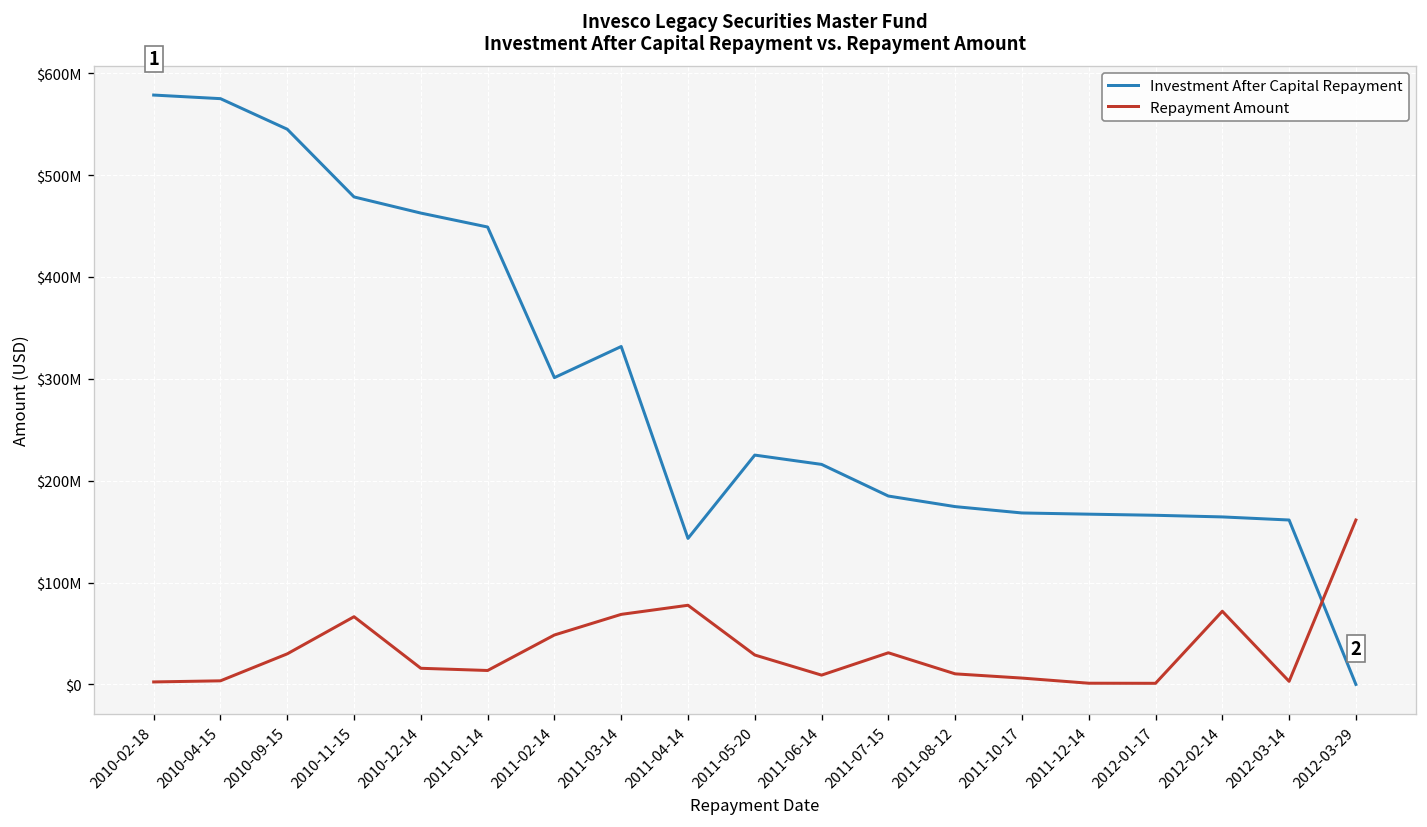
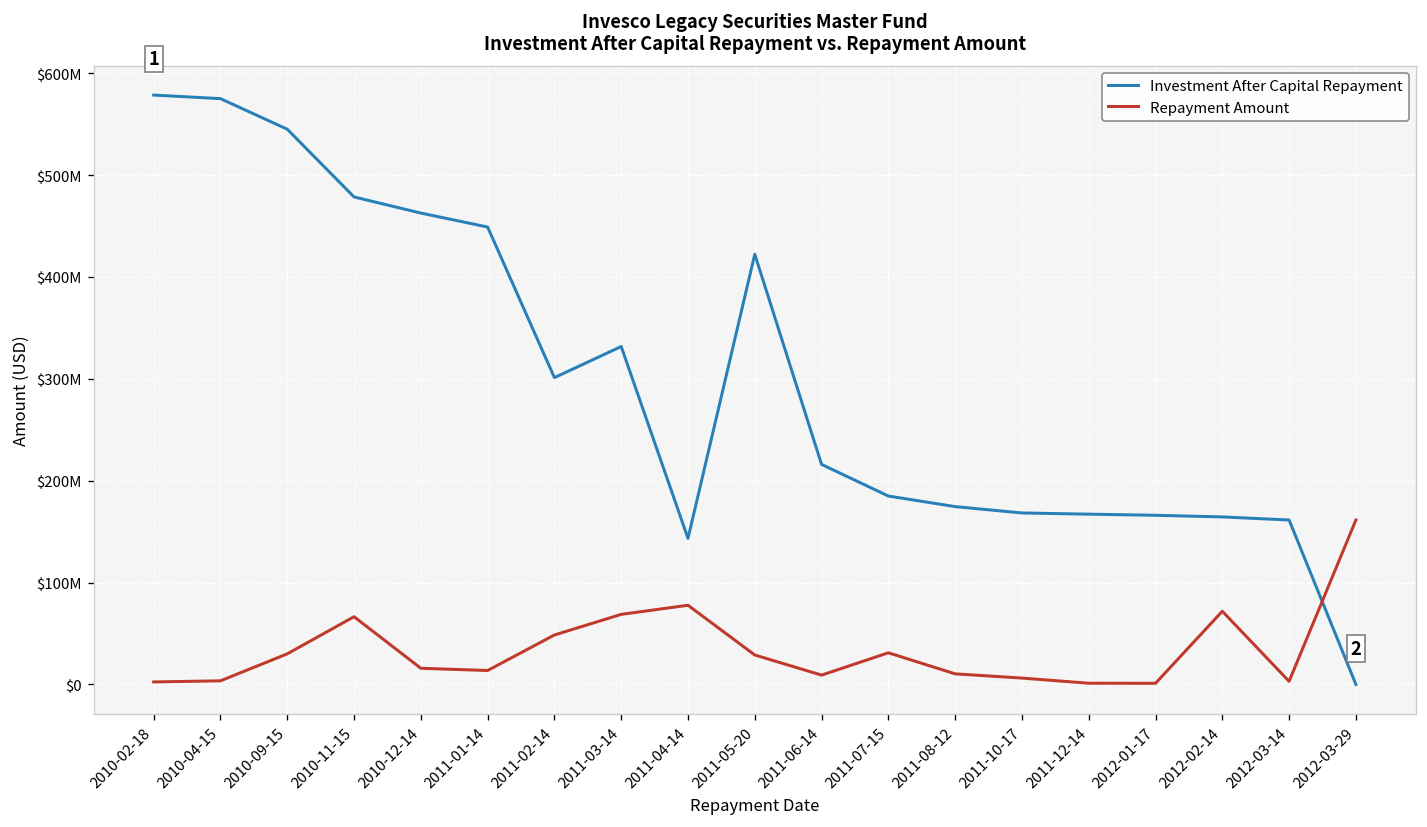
  {
    "Investment After Capital Repayment": {
      "2010-04-15": "$570000000",
      "2010-09-15": "$540000000",
      "2010-11-15": "$480000000",
      "2010-12-14": "$460000000",
      "2011-01-14": "$450000000",
      "2011-02-14": "$300000000",
      "2011-03-14": "$330000000",
      "2011-04-14": "$140000000",
-     "2011-05-20": "$230000000",
+     "2011-05-20": "$420000000",
      "2011-06-14": "$220000000",
      "2011-07-15": "$180000000",
      "2011-08-12": "$170000000",
      "2011-10-17": "$170000000",
      "2011-12-14": "$170000000",
      "2012-01-17": "$170000000",
      "2012-02-14": "$160000000",
      "2012-03-14": "$160000000"
    },
    "Repayment Amount": {
      "2010-02-18": "$0",
      "2010-04-15": "$0",
      "2010-09-15": "$30000000",
      "2010-11-15": "$70000000",
      "2010-12-14": "$20000000",
      "2011-01-14": "$10000000",
      "2011-02-14": "$50000000",
      "2011-03-14": "$70000000",
      "2011-04-14": "$80000000",
      "2011-05-20": "$30000000",
      "2011-06-14": "$10000000",
      "2011-07-15": "$30000000",
      "2011-08-12": "$10000000",
      "2011-10-17": "$10000000",
      "2011-12-14": "$0",
      "2012-01-17": "$0",
      "2012-02-14": "$70000000",
      "2012-03-14": "$0",
      "2012-03-29": "$160000000"
    }
  }
